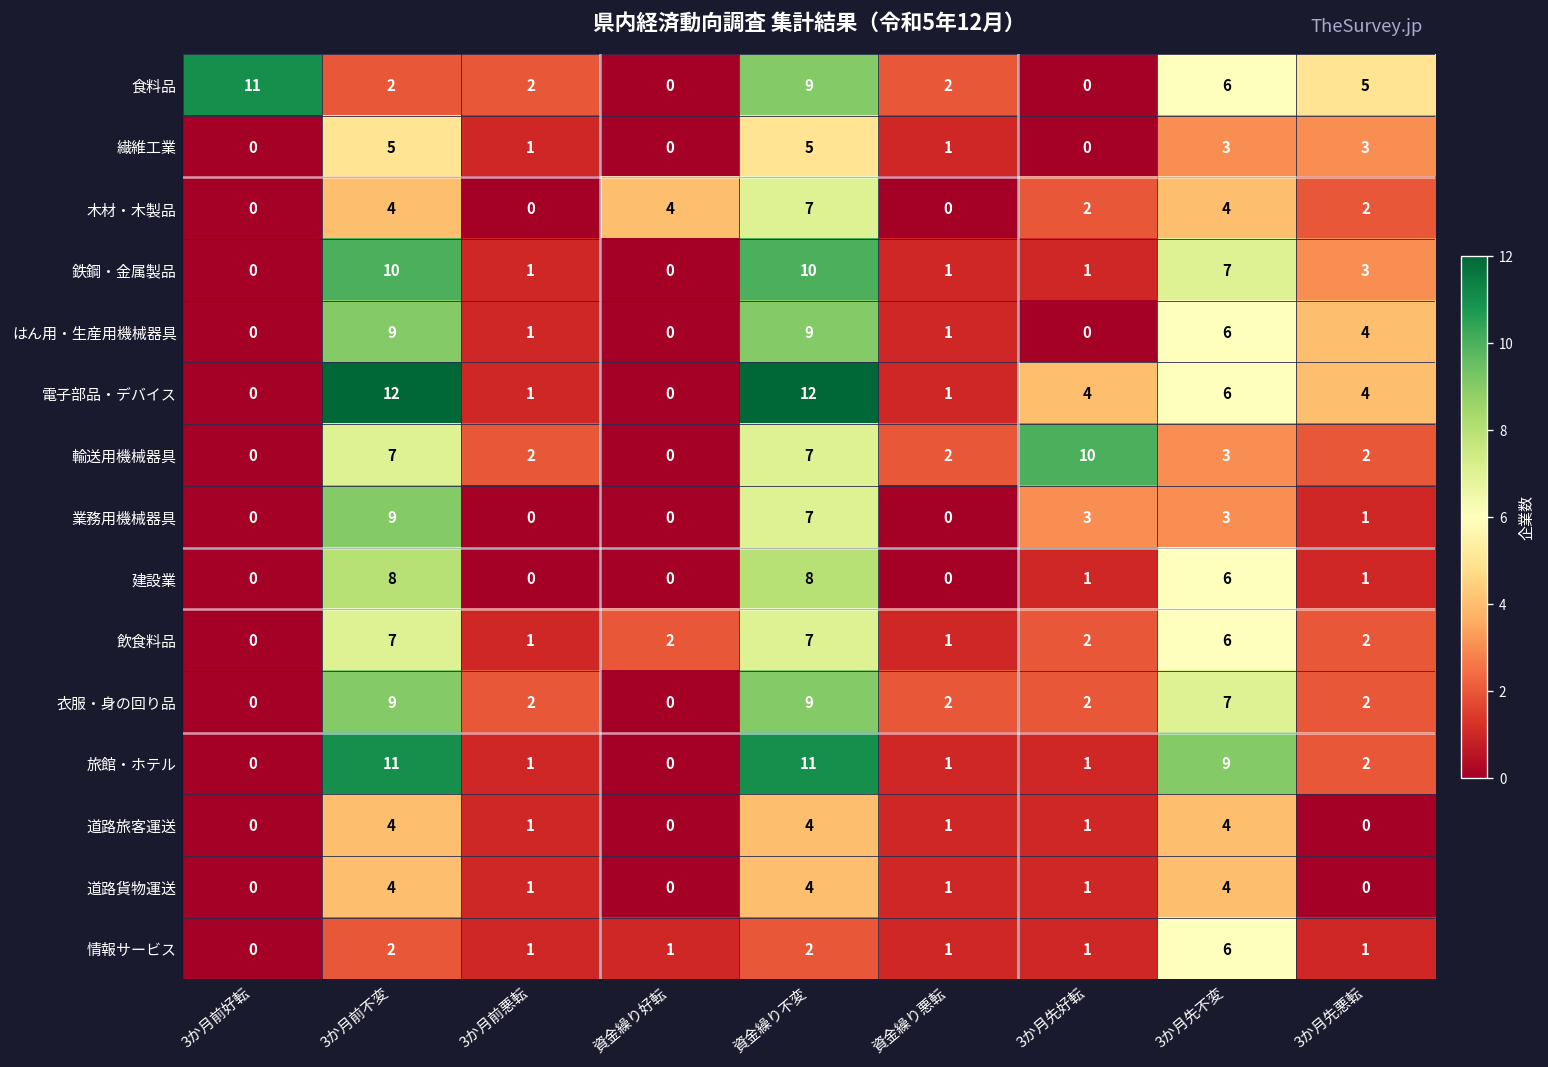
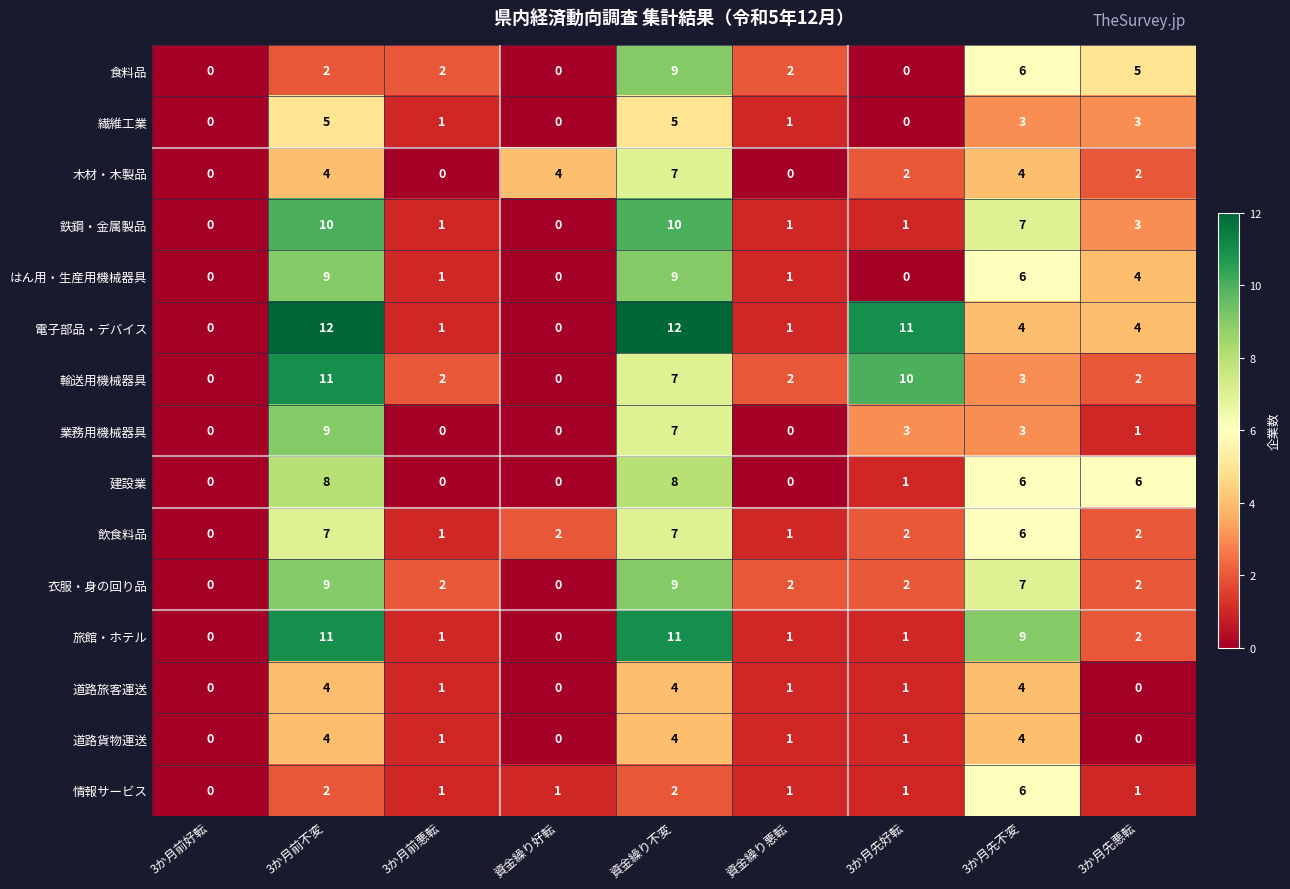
  {
    "食料品": {
-     "3か月前好転": 11,
+     "3か月前好転": 0,
      "3か月前不変": 2,
      "3か月前悪転": 2,
      "資金繰り好転": 0,
      "資金繰り不変": 9,
      "資金繰り悪転": 2,
      "3か月先好転": 0,
      "3か月先不変": 6,
      "3か月先悪転": 5
    },
    "繊維工業": {
      "3か月前好転": 0,
      "3か月前不変": 5,
      "3か月前悪転": 1,
      "資金繰り好転": 0,
      "資金繰り不変": 5,
      "資金繰り悪転": 1,
      "3か月先好転": 0,
      "3か月先不変": 3,
      "3か月先悪転": 3
    },
    "木材・木製品": {
      "3か月前好転": 0,
      "3か月前不変": 4,
      "3か月前悪転": 0,
      "資金繰り好転": 4,
      "資金繰り不変": 7,
      "資金繰り悪転": 0,
      "3か月先好転": 2,
      "3か月先不変": 4,
      "3か月先悪転": 2
    },
    "鉄鋼・金属製品": {
      "3か月前好転": 0,
      "3か月前不変": 10,
      "3か月前悪転": 1,
      "資金繰り好転": 0,
      "資金繰り不変": 10,
      "資金繰り悪転": 1,
      "3か月先好転": 1,
      "3か月先不変": 7,
      "3か月先悪転": 3
    },
    "はん用・生産用機械器具": {
      "3か月前好転": 0,
      "3か月前不変": 9,
      "3か月前悪転": 1,
      "資金繰り好転": 0,
      "資金繰り不変": 9,
      "資金繰り悪転": 1,
      "3か月先好転": 0,
      "3か月先不変": 6,
      "3か月先悪転": 4
    },
    "電子部品・デバイス": {
      "3か月前好転": 0,
      "3か月前不変": 12,
      "3か月前悪転": 1,
      "資金繰り好転": 0,
      "資金繰り不変": 12,
      "資金繰り悪転": 1,
-     "3か月先好転": 4,
-     "3か月先不変": 6,
+     "3か月先好転": 11,
+     "3か月先不変": 4,
      "3か月先悪転": 4
    },
    "輸送用機械器具": {
      "3か月前好転": 0,
-     "3か月前不変": 7,
+     "3か月前不変": 11,
      "3か月前悪転": 2,
      "資金繰り好転": 0,
      "資金繰り不変": 7,
      "資金繰り悪転": 2,
      "3か月先好転": 10,
      "3か月先不変": 3,
      "3か月先悪転": 2
    },
    "業務用機械器具": {
      "3か月前好転": 0,
      "3か月前不変": 9,
      "3か月前悪転": 0,
      "資金繰り好転": 0,
      "資金繰り不変": 7,
      "資金繰り悪転": 0,
      "3か月先好転": 3,
      "3か月先不変": 3,
      "3か月先悪転": 1
    },
    "建設業": {
      "3か月前好転": 0,
      "3か月前不変": 8,
      "3か月前悪転": 0,
      "資金繰り好転": 0,
      "資金繰り不変": 8,
      "資金繰り悪転": 0,
      "3か月先好転": 1,
      "3か月先不変": 6,
-     "3か月先悪転": 1
+     "3か月先悪転": 6
    },
    "飲食料品": {
      "3か月前好転": 0,
      "3か月前不変": 7,
      "3か月前悪転": 1,
      "資金繰り好転": 2,
      "資金繰り不変": 7,
      "資金繰り悪転": 1,
      "3か月先好転": 2,
      "3か月先不変": 6,
      "3か月先悪転": 2
    },
    "衣服・身の回り品": {
      "3か月前好転": 0,
      "3か月前不変": 9,
      "3か月前悪転": 2,
      "資金繰り好転": 0,
      "資金繰り不変": 9,
      "資金繰り悪転": 2,
      "3か月先好転": 2,
      "3か月先不変": 7,
      "3か月先悪転": 2
    },
    "旅館・ホテル": {
      "3か月前好転": 0,
      "3か月前不変": 11,
      "3か月前悪転": 1,
      "資金繰り好転": 0,
      "資金繰り不変": 11,
      "資金繰り悪転": 1,
      "3か月先好転": 1,
      "3か月先不変": 9,
      "3か月先悪転": 2
    },
    "道路旅客運送": {
      "3か月前好転": 0,
      "3か月前不変": 4,
      "3か月前悪転": 1,
      "資金繰り好転": 0,
      "資金繰り不変": 4,
      "資金繰り悪転": 1,
      "3か月先好転": 1,
      "3か月先不変": 4,
      "3か月先悪転": 0
    },
    "道路貨物運送": {
      "3か月前好転": 0,
      "3か月前不変": 4,
      "3か月前悪転": 1,
      "資金繰り好転": 0,
      "資金繰り不変": 4,
      "資金繰り悪転": 1,
      "3か月先好転": 1,
      "3か月先不変": 4,
      "3か月先悪転": 0
    },
    "情報サービス": {
      "3か月前好転": 0,
      "3か月前不変": 2,
      "3か月前悪転": 1,
      "資金繰り好転": 1,
      "資金繰り不変": 2,
      "資金繰り悪転": 1,
      "3か月先好転": 1,
      "3か月先不変": 6,
      "3か月先悪転": 1
    }
  }
